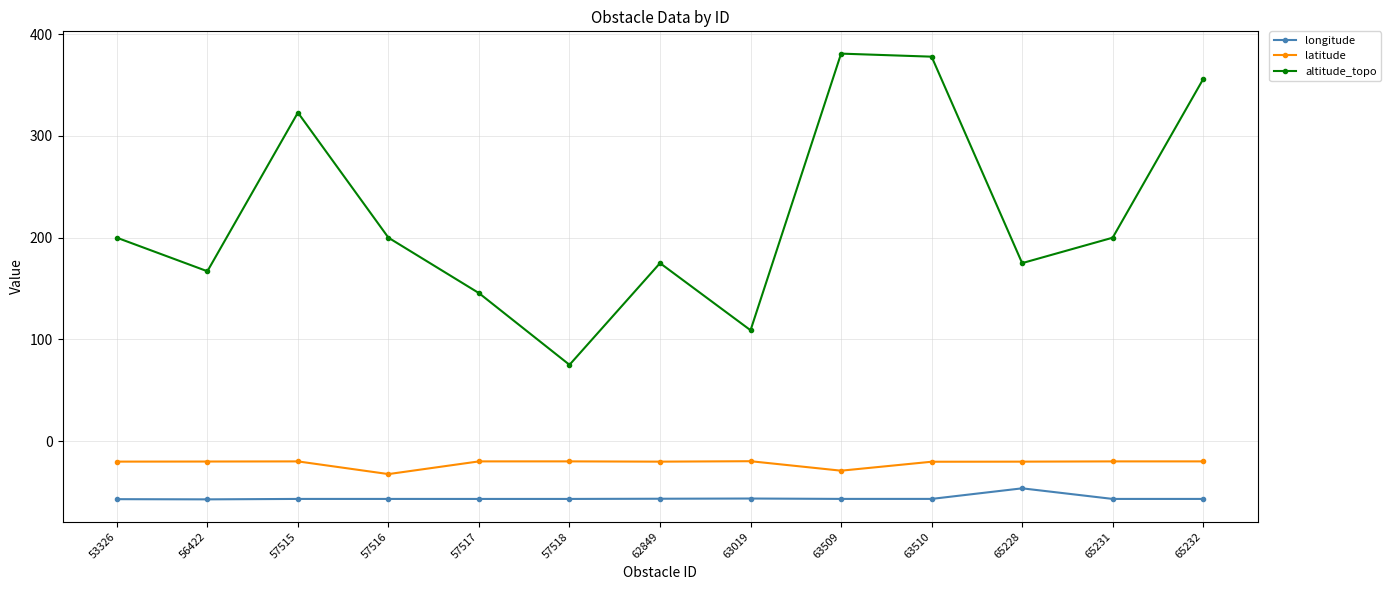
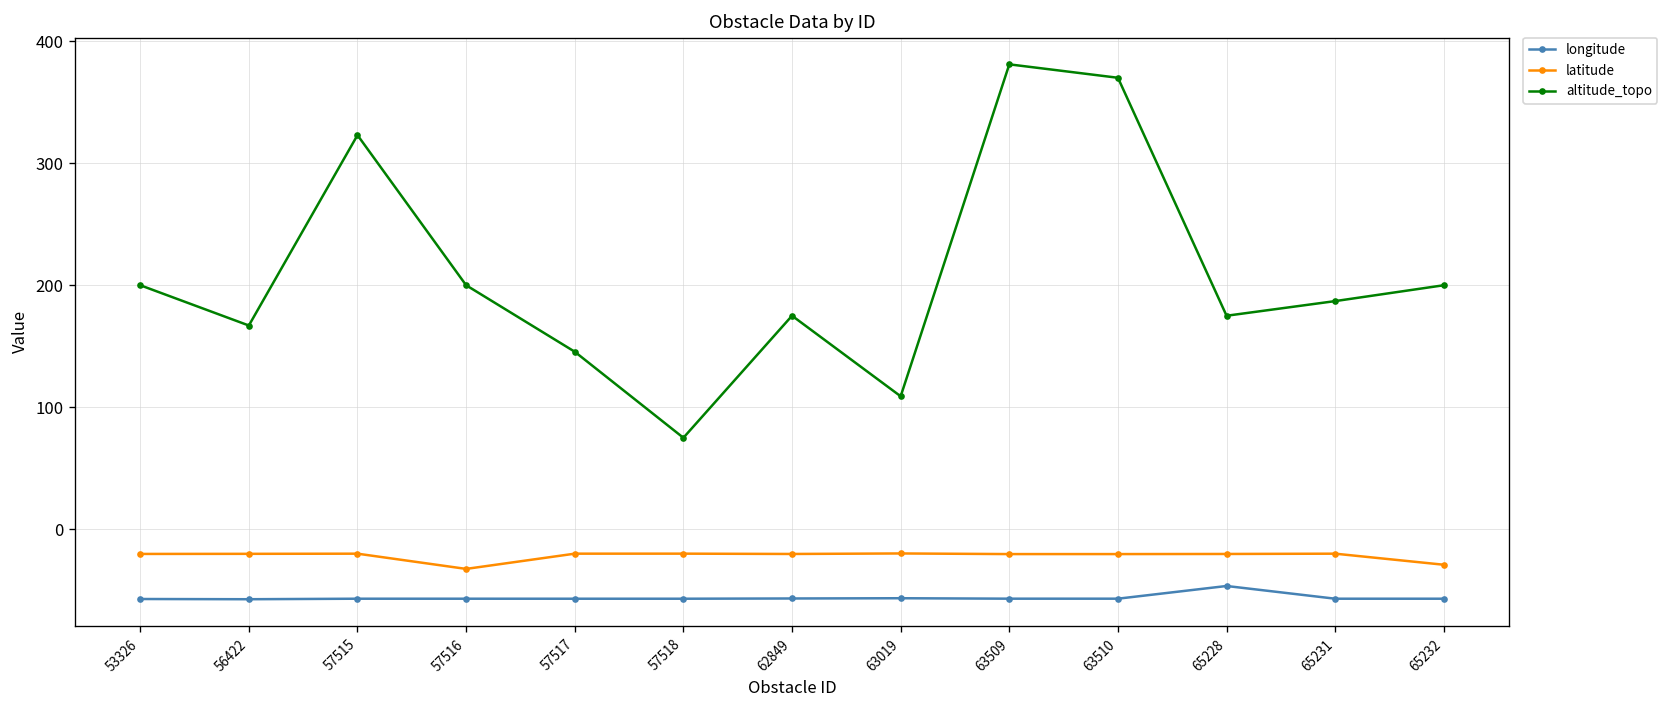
  {
    "longitude": {
      "53326": -57,
      "56422": -57,
      "57515": -57,
      "57516": -57,
      "57517": -57,
      "57518": -57,
      "62849": -57,
      "63019": -56,
      "63509": -57,
      "63510": -57,
      "65228": -46,
      "65231": -57,
      "65232": -57
    },
    "latitude": {
      "53326": -20,
      "56422": -20,
      "57515": -20,
      "57516": -32,
      "57517": -20,
      "57518": -20,
      "62849": -20,
      "63019": -20,
-     "63509": -29,
+     "63509": -20,
      "63510": -20,
      "65228": -20,
      "65231": -20,
-     "65232": -20
+     "65232": -29
    },
    "altitude_topo": {
      "53326": 200,
      "56422": 167,
      "57515": 323,
      "57516": 200,
      "57517": 146,
      "57518": 75,
      "62849": 175,
      "63019": 109,
      "63509": 381,
-     "63510": 378,
+     "63510": 370,
      "65228": 175,
-     "65231": 200,
-     "65232": 356
+     "65231": 187,
+     "65232": 200
    }
  }
